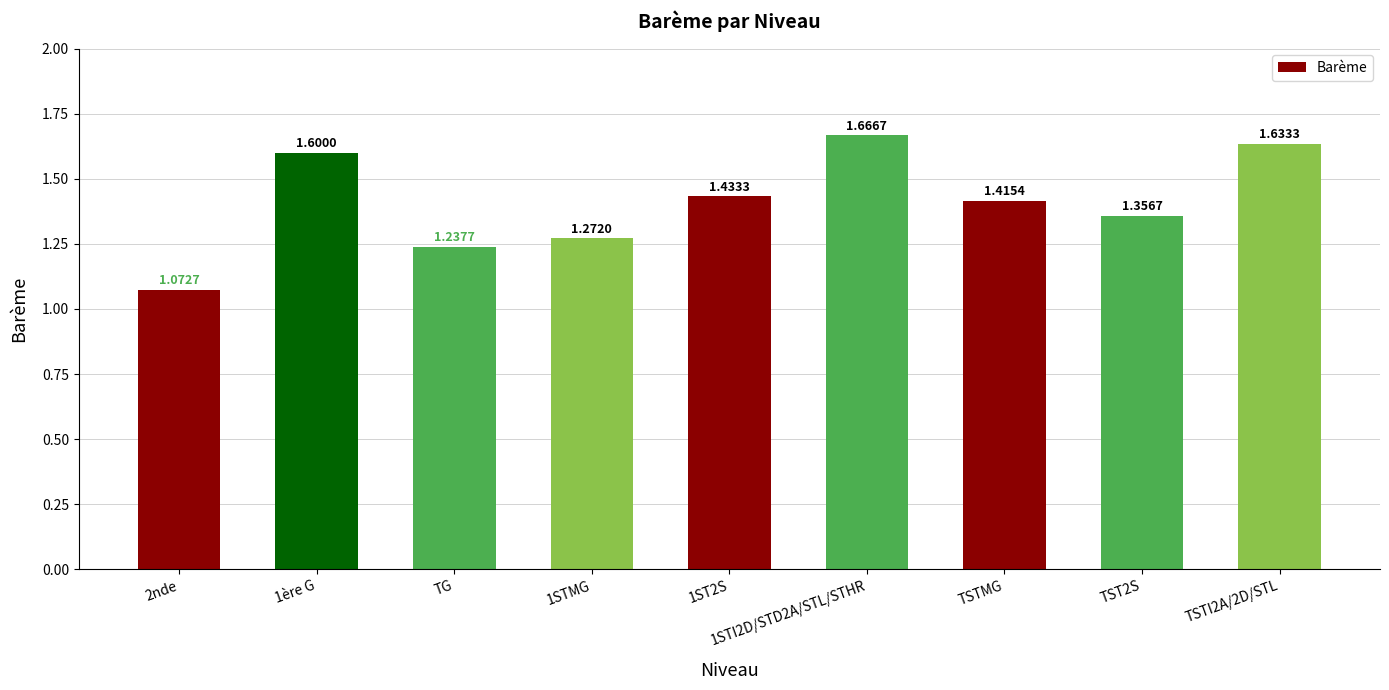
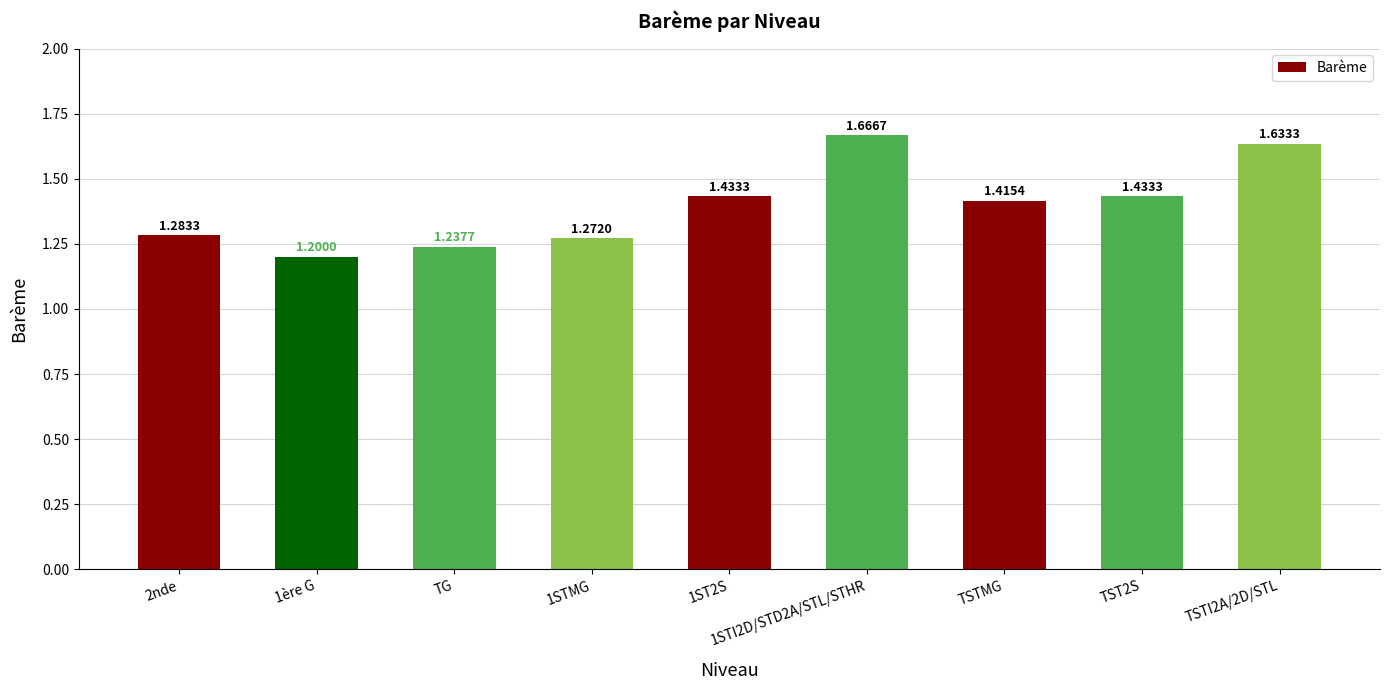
  {
-   "2nde": 1.0727,
-   "1ère G": 1.6000,
+   "2nde": 1.2833,
+   "1ère G": 1.2000,
    "TG": 1.2377,
    "1STMG": 1.2720,
    "1ST2S": 1.4333,
    "1STI2D/STD2A/STL/STHR": 1.6667,
    "TSTMG": 1.4154,
-   "TST2S": 1.3567,
+   "TST2S": 1.4333,
    "TSTI2A/2D/STL": 1.6333
  }
